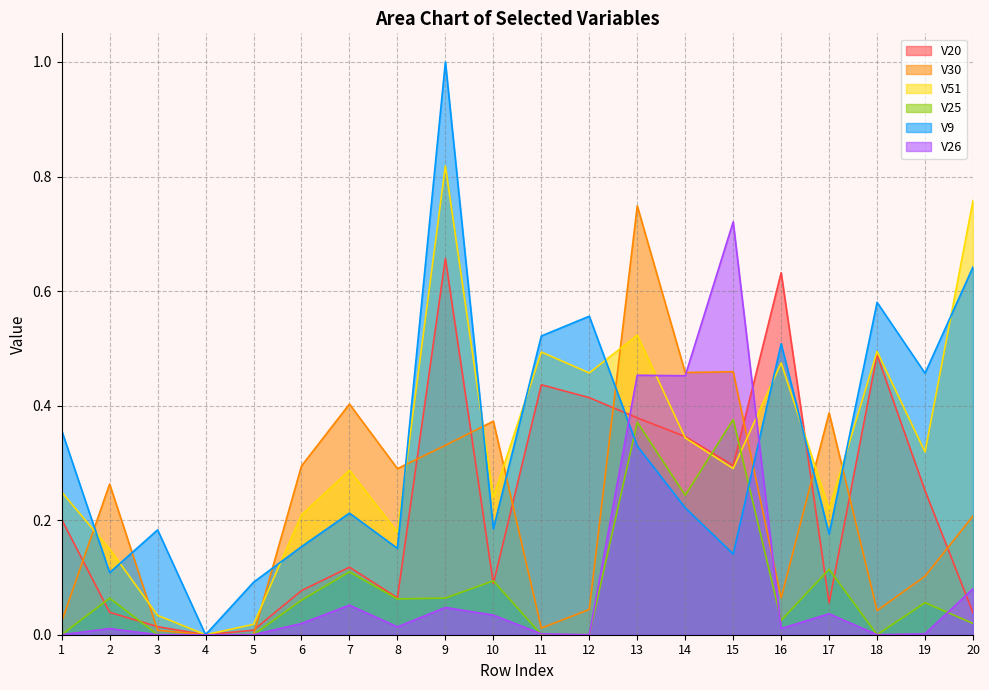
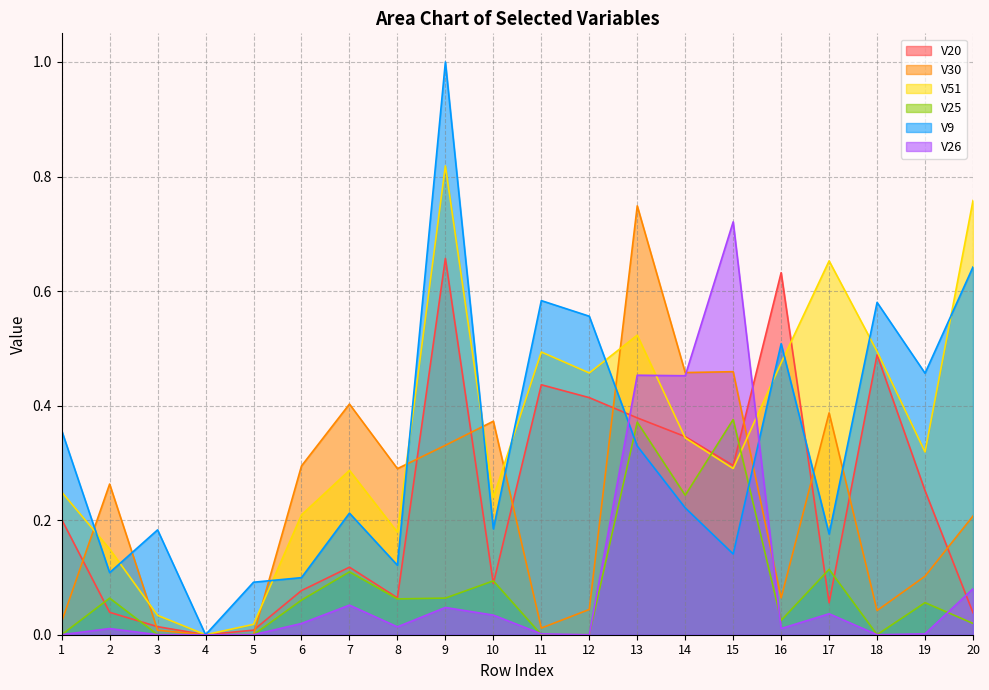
  {
    "V20": {
      "1": 0.20,
      "2": 0.04,
      "3": 0.01,
      "5": 0.01,
      "6": 0.08,
      "7": 0.12,
      "9": 0.66,
      "10": 0.09,
      "11": 0.44,
      "12": 0.41,
      "13": 0.38,
      "15": 0.30,
      "16": 0.63,
      "17": 0.06,
      "18": 0.49,
      "19": 0.25,
      "20": 0.04
    },
    "V30": {
      "1": 0.02,
      "2": 0.26,
      "3": 0.01,
      "6": 0.29,
      "7": 0.40,
      "8": 0.29,
      "9": 0.33,
      "10": 0.37,
      "11": 0.01,
      "12": 0.04,
      "13": 0.75,
      "14": 0.46,
      "15": 0.46,
      "16": 0.06,
      "17": 0.39,
      "18": 0.04,
      "19": 0.10,
      "20": 0.21
    },
    "V51": {
      "1": 0.25,
      "2": 0.15,
      "3": 0.03,
      "5": 0.02,
      "6": 0.21,
      "7": 0.29,
      "8": 0.18,
      "9": 0.82,
      "10": 0.24,
      "11": 0.49,
      "12": 0.46,
      "13": 0.52,
      "15": 0.29,
      "16": 0.47,
-     "17": 0.22,
+     "17": 0.65,
      "18": 0.49,
      "19": 0.32,
      "20": 0.76
    },
    "V25": {
      "2": 0.06,
      "6": 0.06,
      "7": 0.11,
      "9": 0.06,
      "10": 0.09,
      "13": 0.37,
      "14": 0.24,
      "15": 0.38,
      "16": 0.03,
      "17": 0.11,
      "19": 0.06,
      "20": 0.02
    },
    "V9": {
      "1": 0.36,
      "2": 0.11,
      "3": 0.18,
      "5": 0.09,
-     "6": 0.15,
+     "6": 0.10,
      "7": 0.21,
-     "8": 0.15,
+     "8": 0.12,
      "9": 1.00,
      "10": 0.18,
-     "11": 0.52,
+     "11": 0.58,
      "12": 0.56,
      "13": 0.33,
      "14": 0.22,
      "15": 0.14,
      "16": 0.51,
      "17": 0.18,
      "18": 0.58,
      "19": 0.46,
      "20": 0.64
    },
    "V26": {
      "2": 0.01,
      "6": 0.02,
      "7": 0.05,
      "8": 0.01,
      "9": 0.05,
      "10": 0.03,
      "13": 0.45,
      "14": 0.45,
      "15": 0.72,
      "16": 0.01,
      "17": 0.04,
      "19": 0.00,
      "20": 0.08
    }
  }
